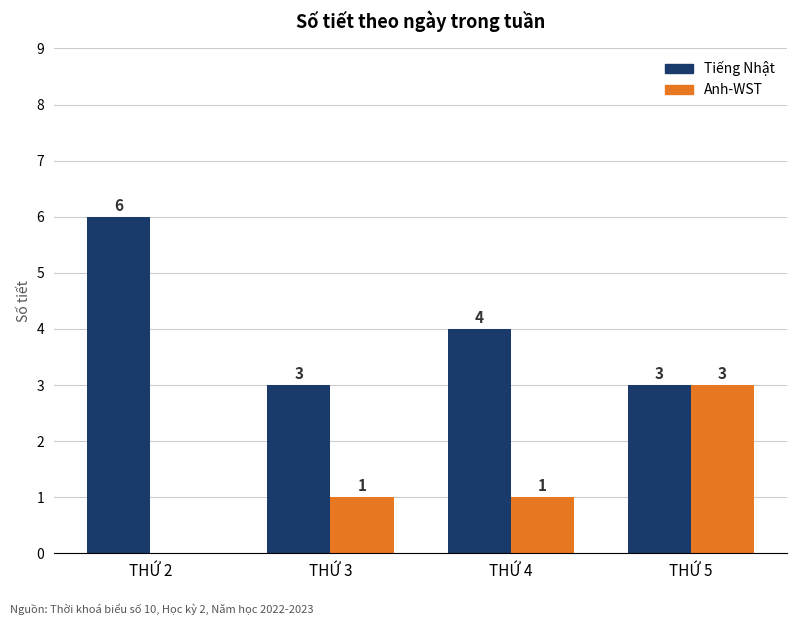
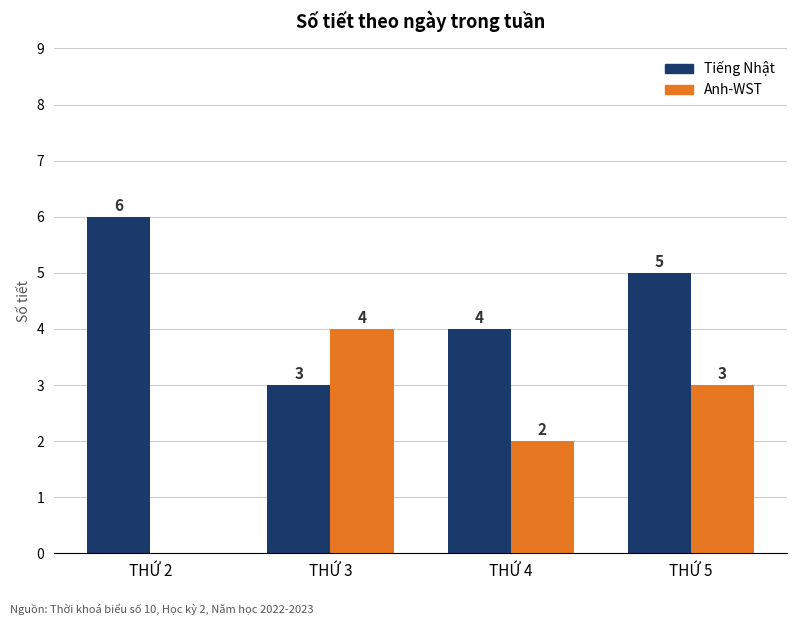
  {
    "Tiếng Nhật": {
      "THỨ 2": 6,
      "THỨ 3": 3,
      "THỨ 4": 4,
-     "THỨ 5": 3
+     "THỨ 5": 5
    },
    "Anh-WST": {
-     "THỨ 3": 1,
-     "THỨ 4": 1,
+     "THỨ 3": 4,
+     "THỨ 4": 2,
      "THỨ 5": 3
    }
  }
